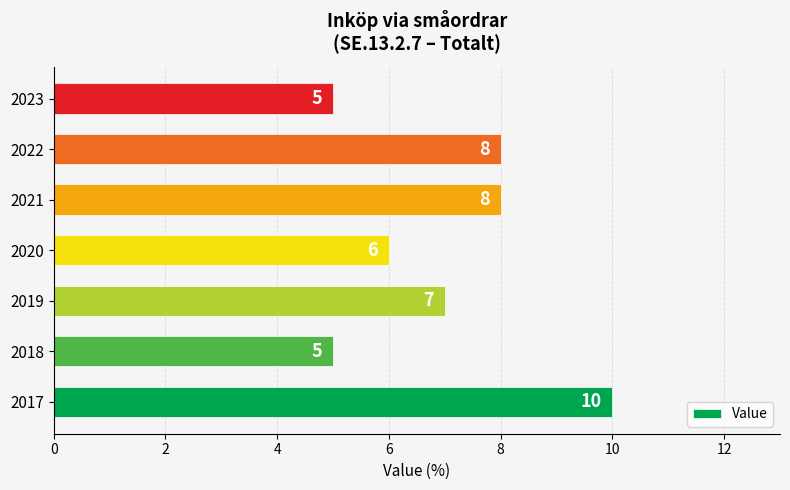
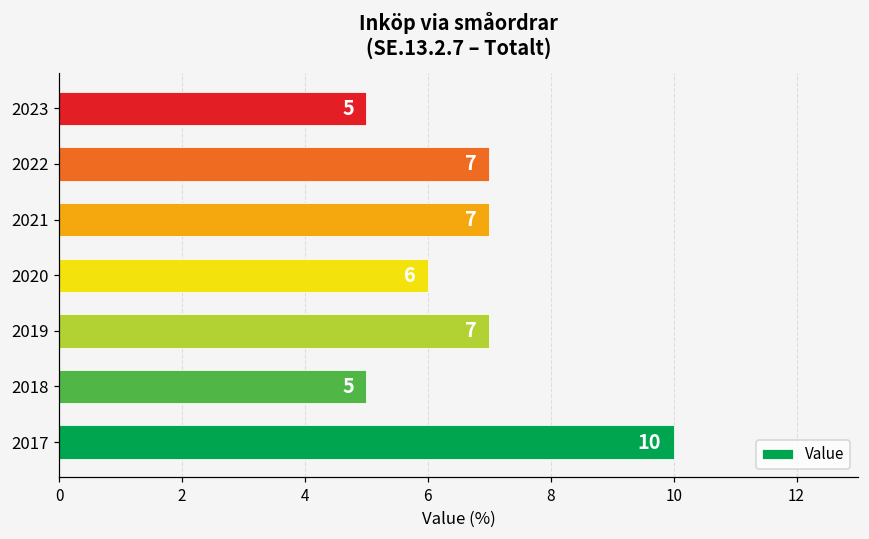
  {
    "2023": 5,
-   "2022": 8,
-   "2021": 8,
+   "2022": 7,
+   "2021": 7,
    "2020": 6,
    "2019": 7,
    "2018": 5,
    "2017": 10
  }
